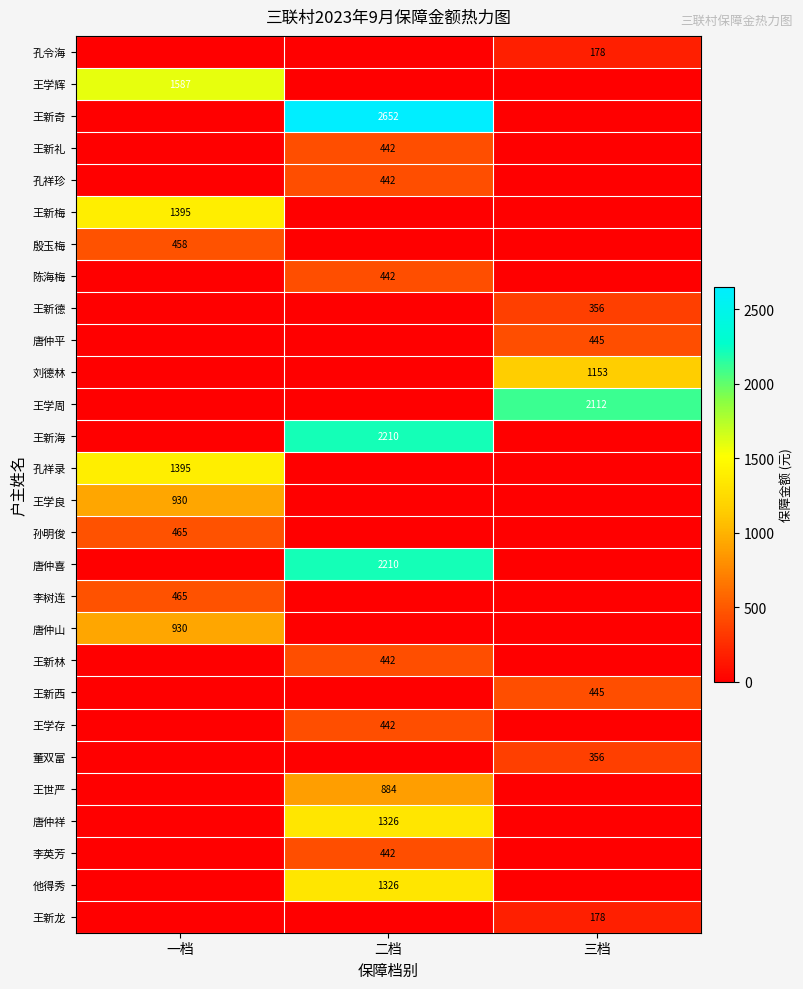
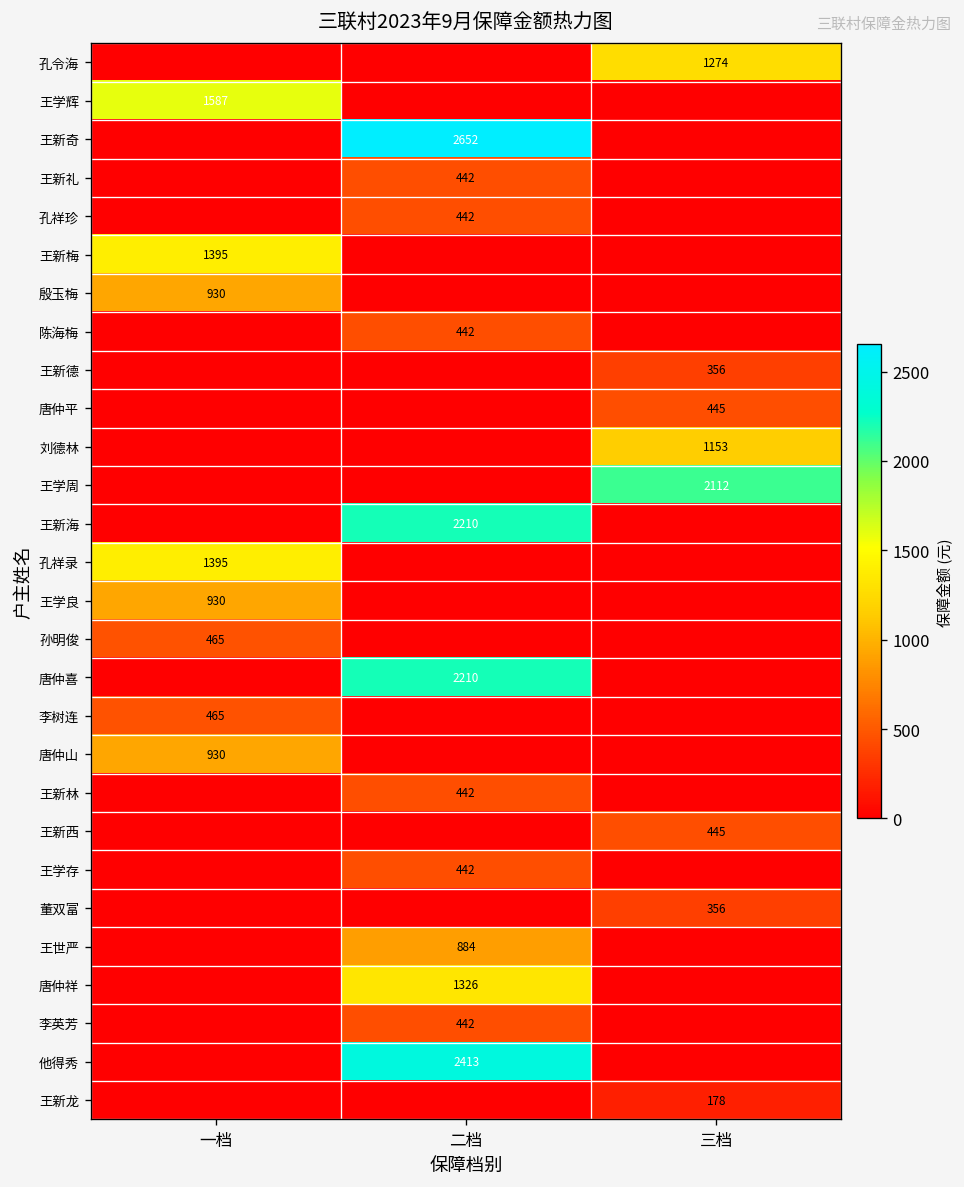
  {
    "孔令海": {
-     "三档": 178
+     "三档": 1274
    },
    "王学辉": {
      "一档": 1587
    },
    "王新奇": {
      "二档": 2652
    },
    "王新礼": {
      "二档": 442
    },
    "孔祥珍": {
      "二档": 442
    },
    "王新梅": {
      "一档": 1395
    },
    "殷玉梅": {
-     "一档": 458
+     "一档": 930
    },
    "陈海梅": {
      "二档": 442
    },
    "王新德": {
      "三档": 356
    },
    "唐仲平": {
      "三档": 445
    },
    "刘德林": {
      "三档": 1153
    },
    "王学周": {
      "三档": 2112
    },
    "王新海": {
      "二档": 2210
    },
    "孔祥录": {
      "一档": 1395
    },
    "王学良": {
      "一档": 930
    },
    "孙明俊": {
      "一档": 465
    },
    "唐仲喜": {
      "二档": 2210
    },
    "李树连": {
      "一档": 465
    },
    "唐仲山": {
      "一档": 930
    },
    "王新林": {
      "二档": 442
    },
    "王新西": {
      "三档": 445
    },
    "王学存": {
      "二档": 442
    },
    "董双富": {
      "三档": 356
    },
    "王世严": {
      "二档": 884
    },
    "唐仲祥": {
      "二档": 1326
    },
    "李英芳": {
      "二档": 442
    },
    "他得秀": {
-     "二档": 1326
+     "二档": 2413
    },
    "王新龙": {
      "三档": 178
    }
  }
